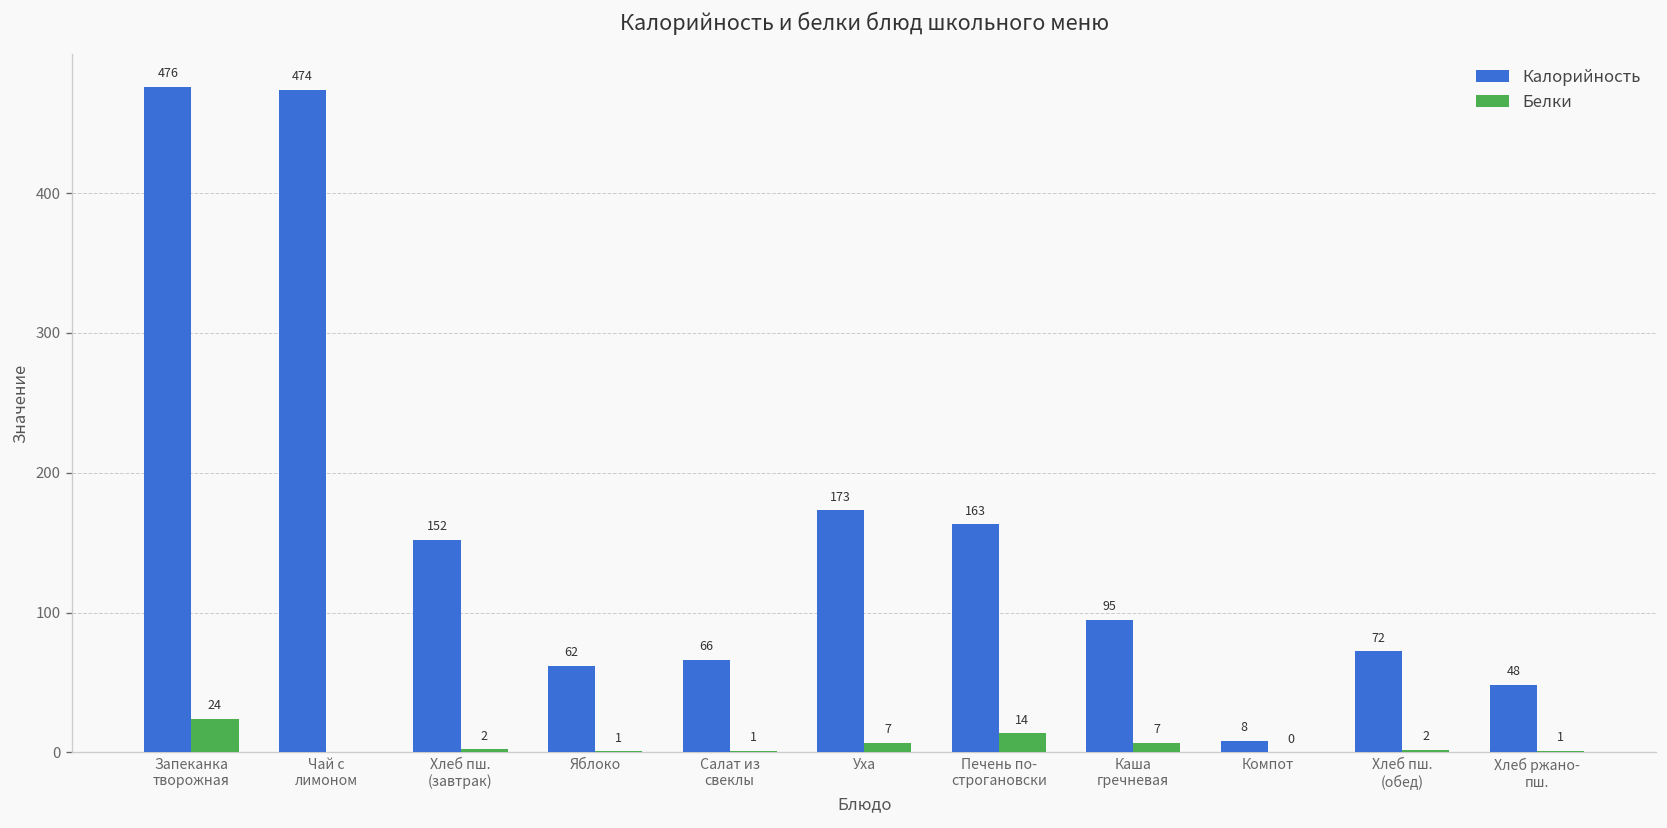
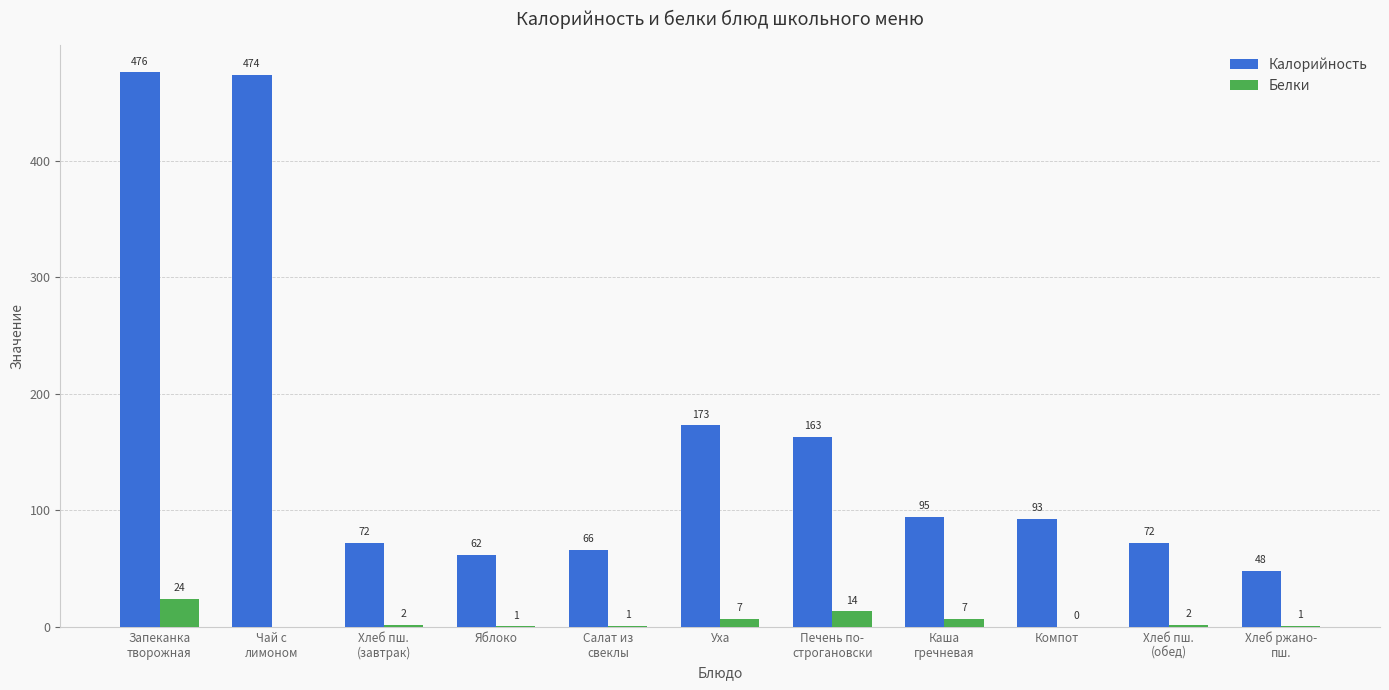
  {
    "Калорийность": {
      "Запеканка творожная": 476,
      "Чай с лимоном": 474,
-     "Хлеб пш. (завтрак)": 152,
+     "Хлеб пш. (завтрак)": 72,
      "Яблоко": 62,
      "Салат из свеклы": 66,
      "Уха": 173,
      "Печень по- строгановски": 163,
      "Каша гречневая": 95,
-     "Компот": 8,
+     "Компот": 93,
      "Хлеб пш. (обед)": 72,
      "Хлеб ржано- пш.": 48
    },
    "Белки": {
      "Запеканка творожная": 24,
      "Хлеб пш. (завтрак)": 2,
      "Яблоко": 1,
      "Салат из свеклы": 1,
      "Уха": 7,
      "Печень по- строгановски": 14,
      "Каша гречневая": 7,
      "Компот": 0,
      "Хлеб пш. (обед)": 2,
      "Хлеб ржано- пш.": 1
    }
  }
